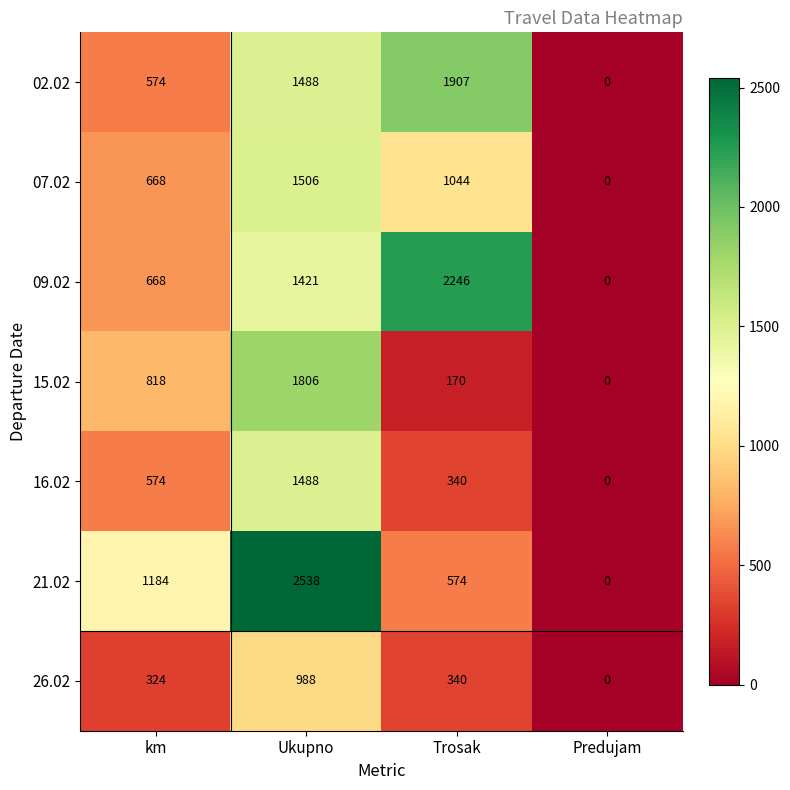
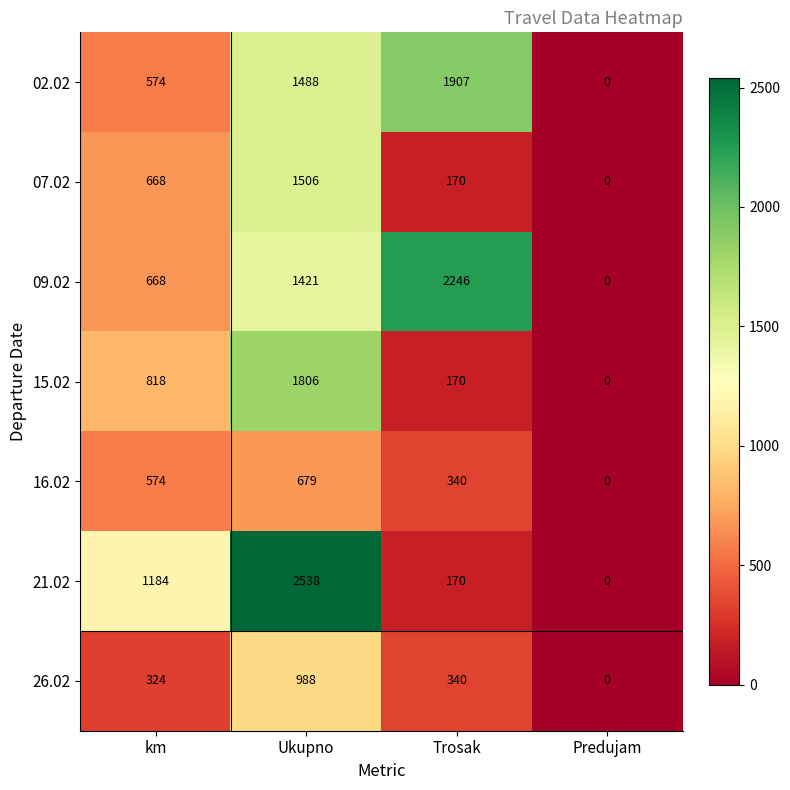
  {
    "02.02": {
      "km": 574,
      "Ukupno": 1488,
      "Trosak": 1907,
      "Predujam": 0
    },
    "07.02": {
      "km": 668,
      "Ukupno": 1506,
-     "Trosak": 1044,
+     "Trosak": 170,
      "Predujam": 0
    },
    "09.02": {
      "km": 668,
      "Ukupno": 1421,
      "Trosak": 2246,
      "Predujam": 0
    },
    "15.02": {
      "km": 818,
      "Ukupno": 1806,
      "Trosak": 170,
      "Predujam": 0
    },
    "16.02": {
      "km": 574,
-     "Ukupno": 1488,
+     "Ukupno": 679,
      "Trosak": 340,
      "Predujam": 0
    },
    "21.02": {
      "km": 1184,
      "Ukupno": 2538,
-     "Trosak": 574,
+     "Trosak": 170,
      "Predujam": 0
    },
    "26.02": {
      "km": 324,
      "Ukupno": 988,
      "Trosak": 340,
      "Predujam": 0
    }
  }
